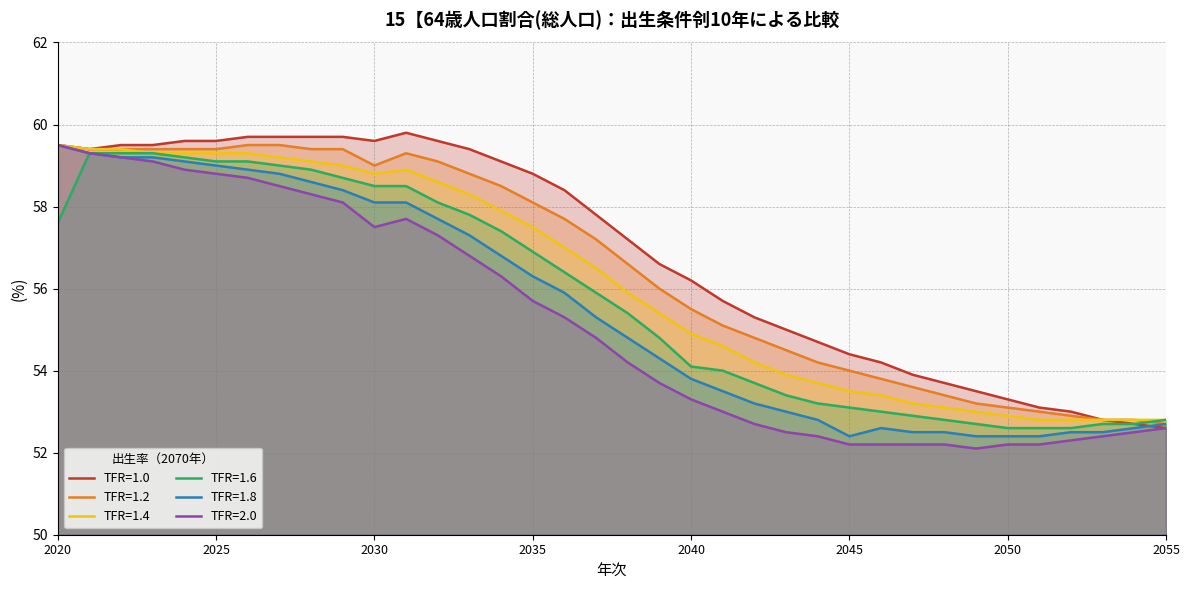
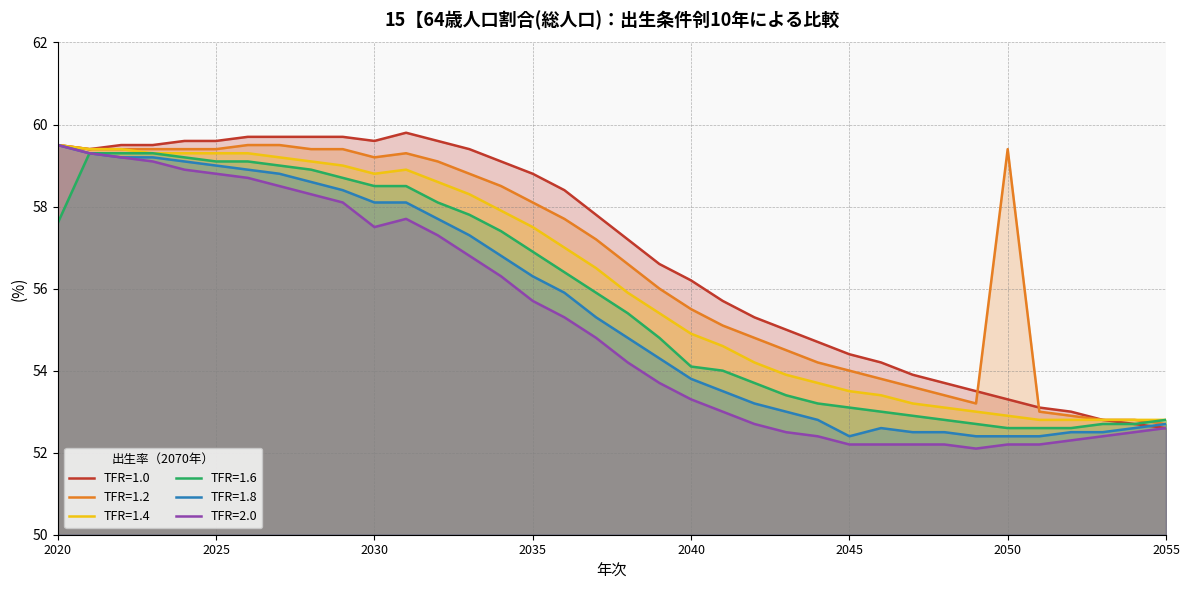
  {
    "TFR=1.0": {
      "2025": 59.6,
      "2030": 59.6,
      "2035": 58.8,
      "2040": 56.2,
      "2045": 54.4,
      "2050": 53.3
    },
    "TFR=1.2": {
      "2025": 59.4,
-     "2030": 59.0,
+     "2030": 59.2,
      "2035": 58.1,
      "2040": 55.5,
      "2045": 54.0,
-     "2050": 53.1
+     "2050": 59.4
    },
    "TFR=1.4": {
      "2025": 59.3,
      "2030": 58.8,
      "2035": 57.5,
      "2040": 54.9,
      "2045": 53.5,
      "2050": 52.9
    },
    "TFR=1.6": {
      "2020": 57.6,
      "2025": 59.1,
      "2030": 58.5,
      "2035": 56.9,
      "2040": 54.1,
      "2045": 53.1,
      "2050": 52.6
    },
    "TFR=1.8": {
      "2025": 59.0,
      "2030": 58.1,
      "2035": 56.3,
      "2040": 53.8,
      "2045": 52.4,
      "2050": 52.4
    },
    "TFR=2.0": {
      "2025": 58.8,
      "2030": 57.5,
      "2035": 55.7,
      "2040": 53.3,
      "2045": 52.2,
      "2050": 52.2
    }
  }
